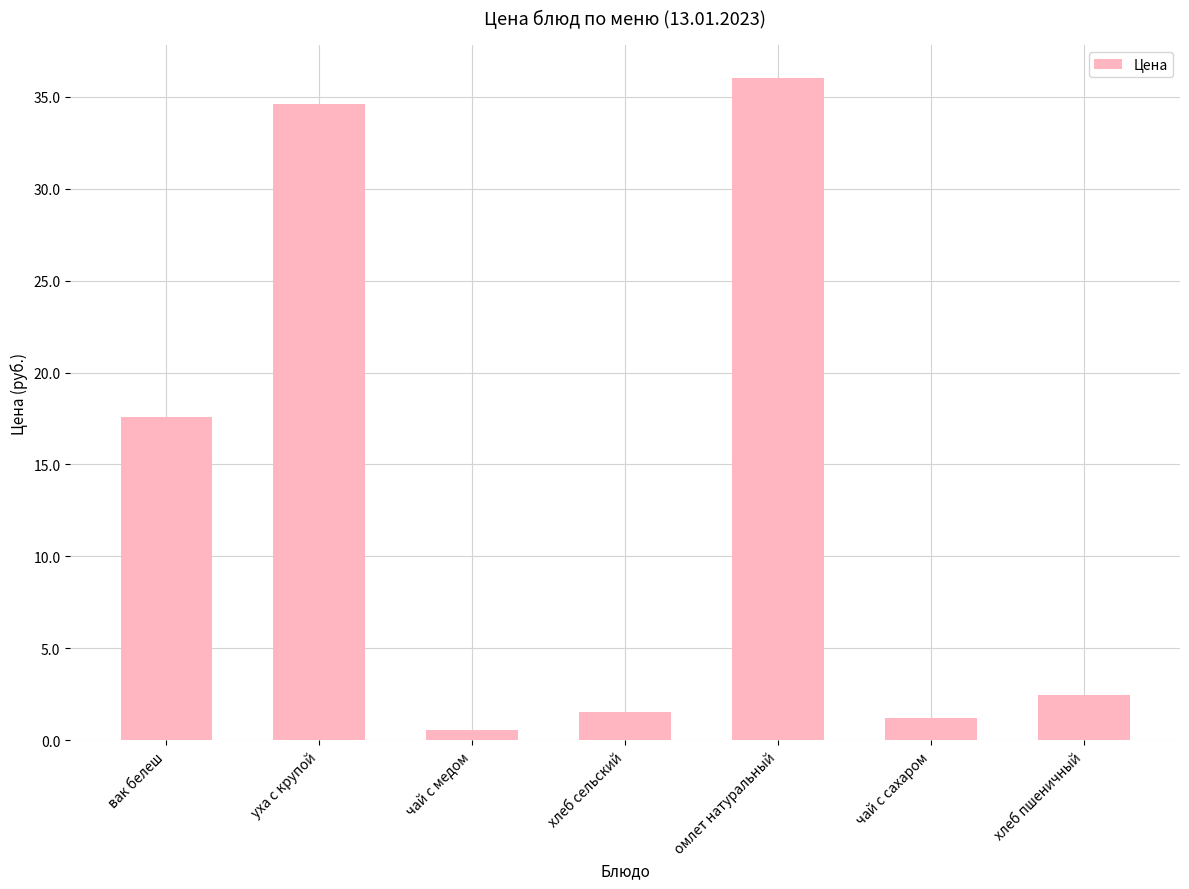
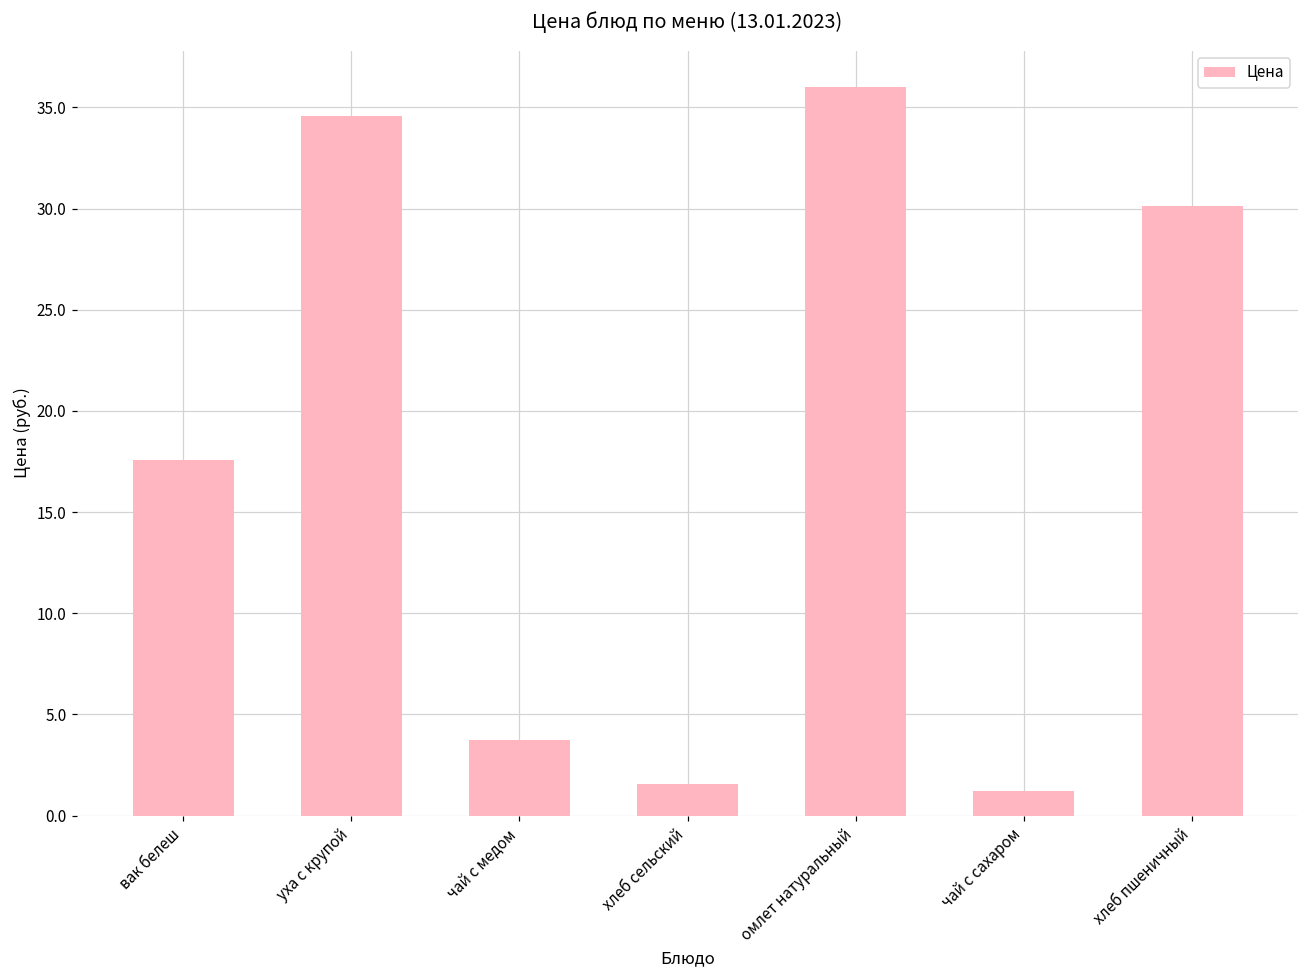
  {
    "вак белеш": 17.6,
    "уха с крупой": 34.6,
-   "чай с медом": 0.6,
+   "чай с медом": 3.7,
    "хлеб сельский": 1.6,
    "омлет натуральный": 36.0,
    "чай с сахаром": 1.2,
-   "хлеб пшеничный": 2.5
+   "хлеб пшеничный": 30.1
  }
